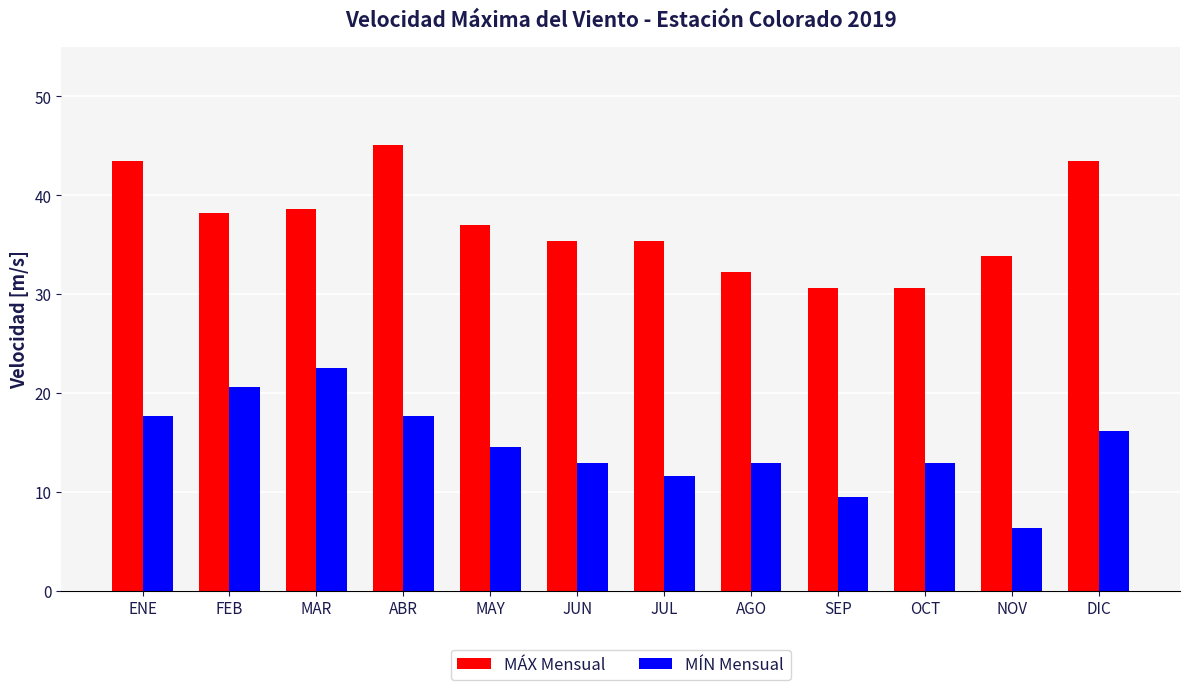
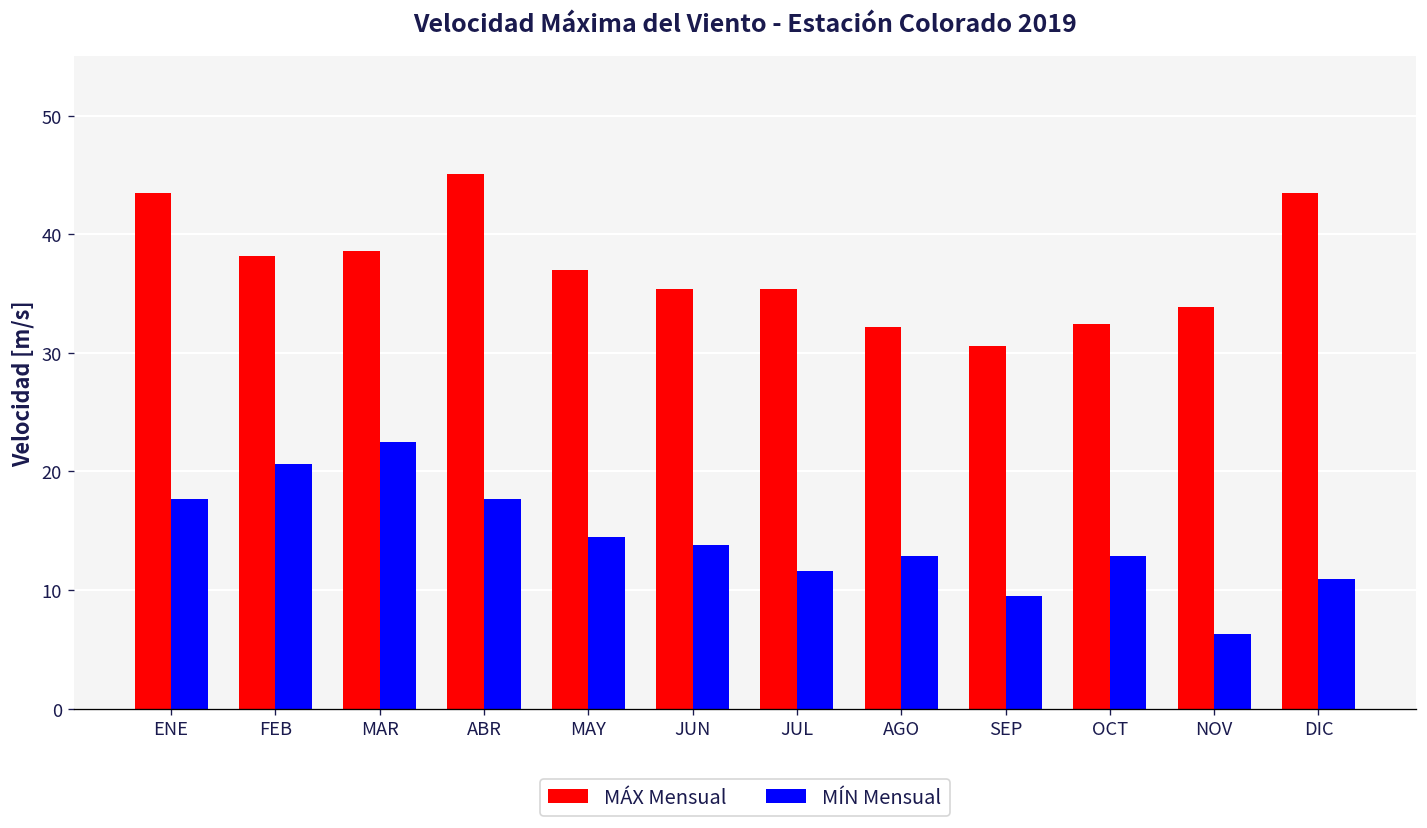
  {
    "MÁX Mensual": {
      "ENE": 44,
      "FEB": 38,
      "MAR": 39,
      "ABR": 45,
      "MAY": 37,
      "JUN": 35,
      "JUL": 35,
      "AGO": 32,
      "SEP": 31,
-     "OCT": 31,
+     "OCT": 32,
      "NOV": 34,
      "DIC": 44
    },
    "MÍN Mensual": {
      "ENE": 18,
      "FEB": 21,
      "MAR": 23,
      "ABR": 18,
      "MAY": 15,
-     "JUN": 13,
+     "JUN": 14,
      "JUL": 12,
      "AGO": 13,
      "SEP": 10,
      "OCT": 13,
      "NOV": 6,
-     "DIC": 16
+     "DIC": 11
    }
  }
